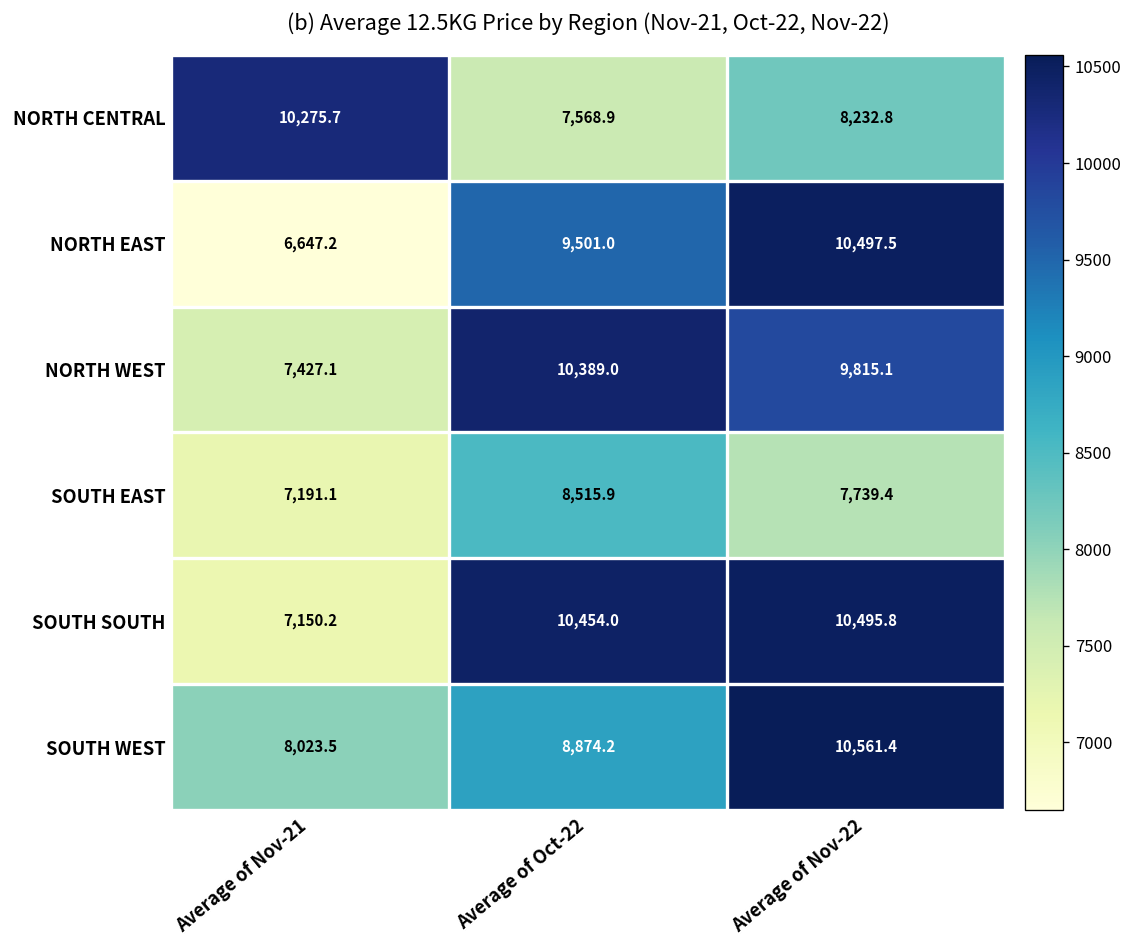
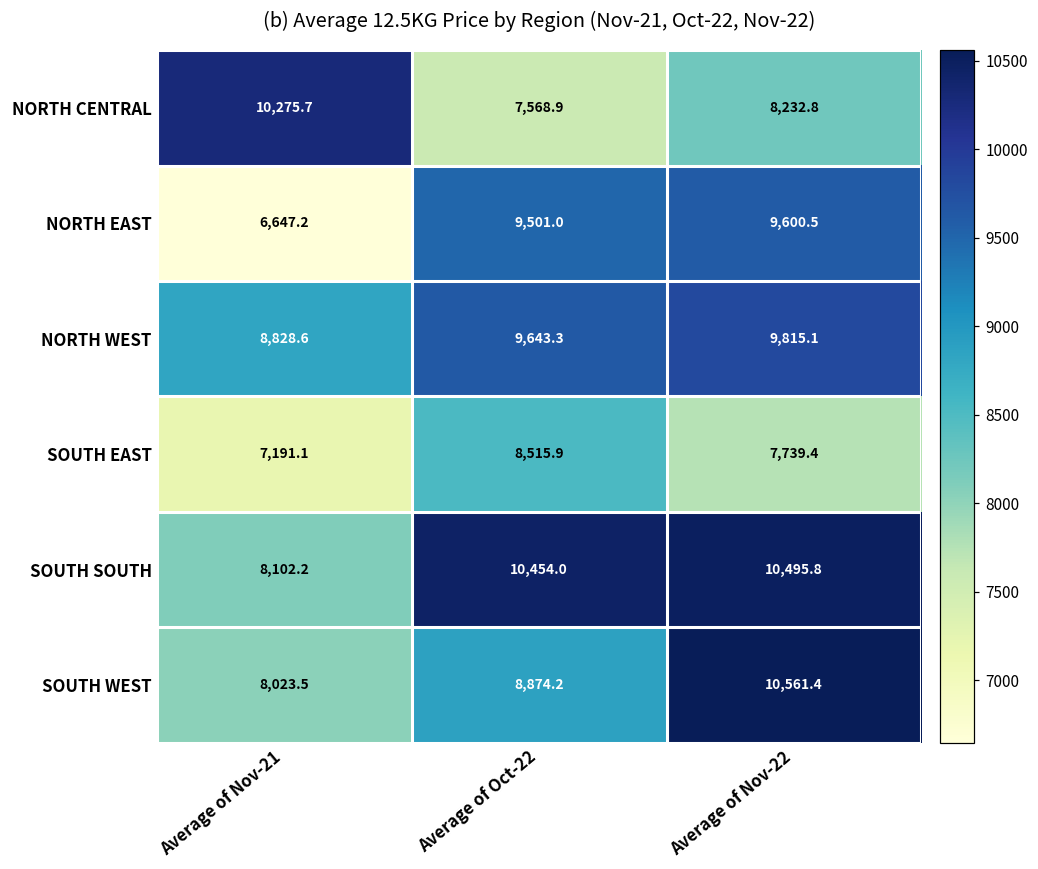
  {
    "NORTH CENTRAL": {
      "Average of Nov-21": "10,275.7",
      "Average of Oct-22": "7,568.9",
      "Average of Nov-22": "8,232.8"
    },
    "NORTH EAST": {
      "Average of Nov-21": "6,647.2",
      "Average of Oct-22": "9,501.0",
-     "Average of Nov-22": "10,497.5"
+     "Average of Nov-22": "9,600.5"
    },
    "NORTH WEST": {
-     "Average of Nov-21": "7,427.1",
-     "Average of Oct-22": "10,389.0",
+     "Average of Nov-21": "8,828.6",
+     "Average of Oct-22": "9,643.3",
      "Average of Nov-22": "9,815.1"
    },
    "SOUTH EAST": {
      "Average of Nov-21": "7,191.1",
      "Average of Oct-22": "8,515.9",
      "Average of Nov-22": "7,739.4"
    },
    "SOUTH SOUTH": {
-     "Average of Nov-21": "7,150.2",
+     "Average of Nov-21": "8,102.2",
      "Average of Oct-22": "10,454.0",
      "Average of Nov-22": "10,495.8"
    },
    "SOUTH WEST": {
      "Average of Nov-21": "8,023.5",
      "Average of Oct-22": "8,874.2",
      "Average of Nov-22": "10,561.4"
    }
  }
